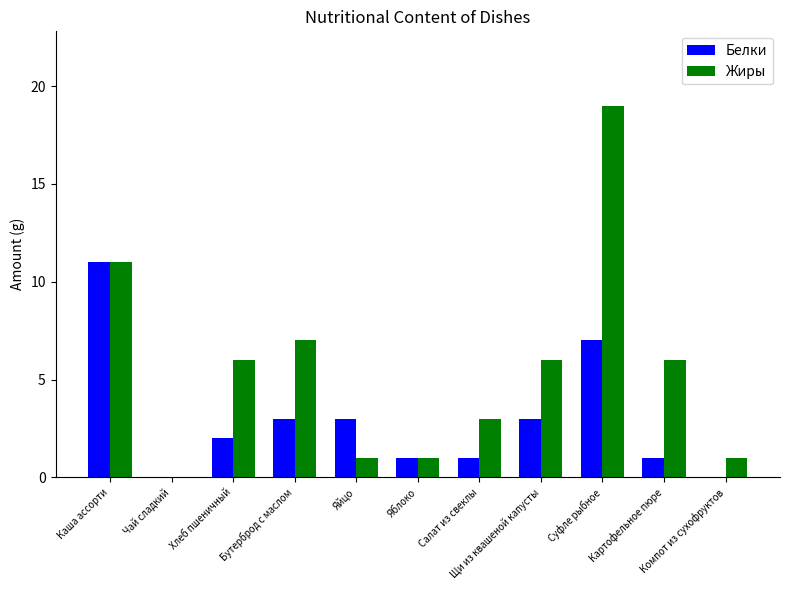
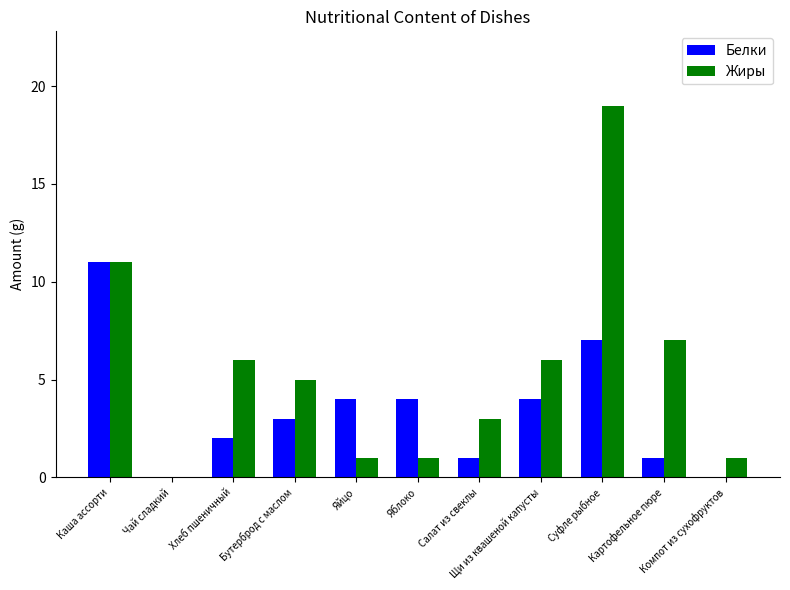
  {
    "Белки": {
      "Каша ассорти": 11,
      "Чай сладкий": 0,
      "Хлеб пшеничный": 2,
      "Бутерброд с маслом": 3,
-     "Яйцо": 3,
-     "Яблоко": 1,
+     "Яйцо": 4,
+     "Яблоко": 4,
      "Салат из свеклы": 1,
-     "Щи из квашеной капусты": 3,
+     "Щи из квашеной капусты": 4,
      "Суфле рыбное": 7,
      "Картофельное пюре": 1,
      "Компот из сухофруктов": 0
    },
    "Жиры": {
      "Каша ассорти": 11,
      "Чай сладкий": 0,
      "Хлеб пшеничный": 6,
-     "Бутерброд с маслом": 7,
+     "Бутерброд с маслом": 5,
      "Яйцо": 1,
      "Яблоко": 1,
      "Салат из свеклы": 3,
      "Щи из квашеной капусты": 6,
      "Суфле рыбное": 19,
-     "Картофельное пюре": 6,
+     "Картофельное пюре": 7,
      "Компот из сухофруктов": 1
    }
  }
